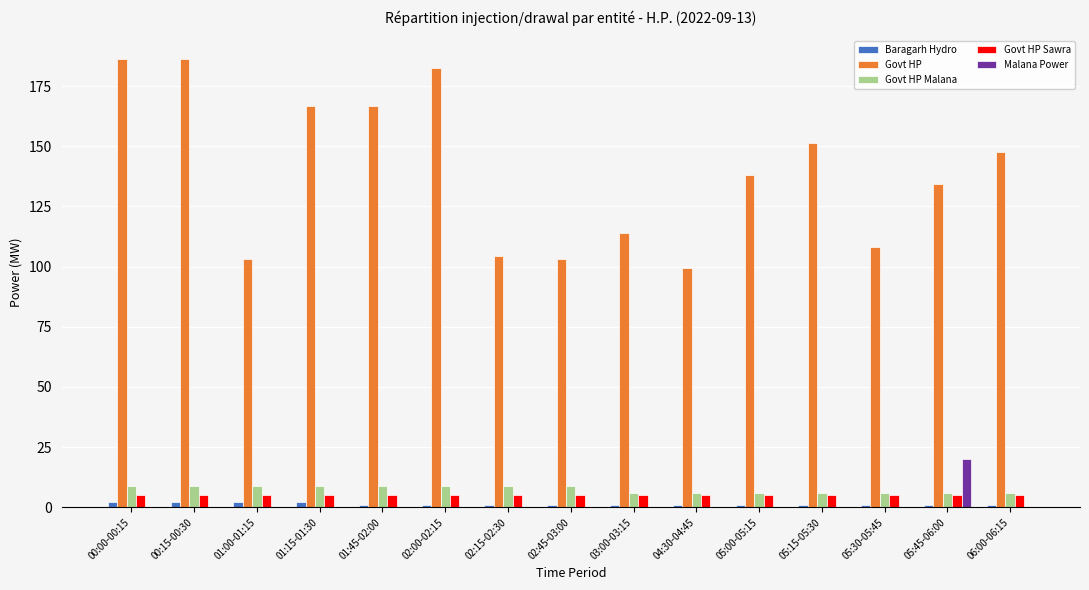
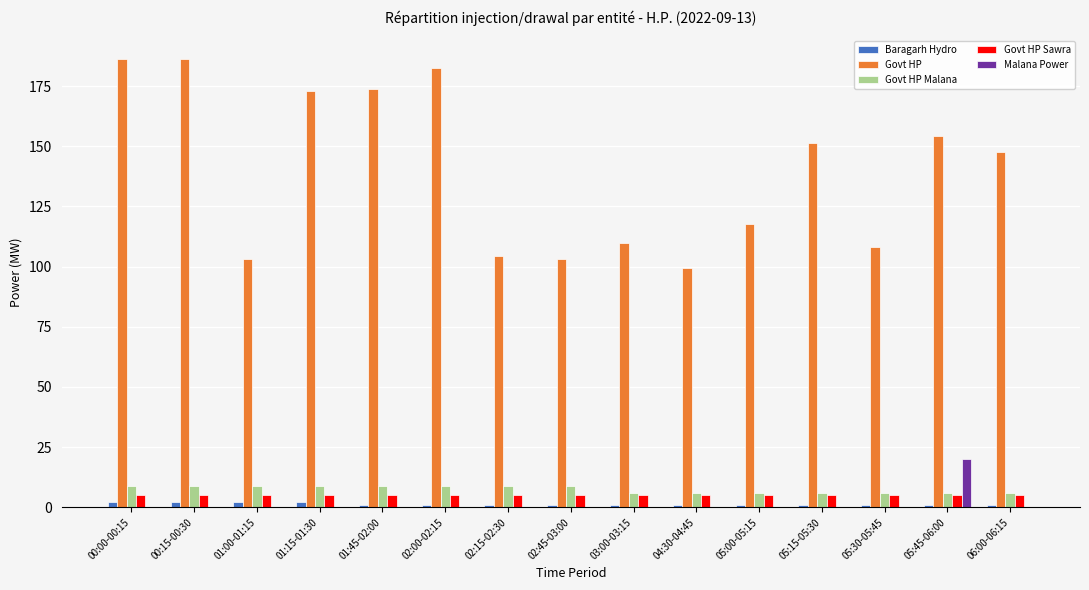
  {
    "Baragarh Hydro": {
      "00:00-00:15": 2,
      "00:15-00:30": 2,
      "01:00-01:15": 2,
      "01:15-01:30": 2,
      "01:45-02:00": 1,
      "02:00-02:15": 1,
      "02:15-02:30": 1,
      "02:45-03:00": 1,
      "03:00-03:15": 1,
      "04:30-04:45": 1,
      "05:00-05:15": 1,
      "05:15-05:30": 1,
      "05:30-05:45": 1,
      "05:45-06:00": 1,
      "06:00-06:15": 1
    },
    "Govt HP": {
      "00:00-00:15": 186,
      "00:15-00:30": 186,
      "01:00-01:15": 103,
-     "01:15-01:30": 167,
-     "01:45-02:00": 167,
+     "01:15-01:30": 173,
+     "01:45-02:00": 174,
      "02:00-02:15": 183,
      "02:15-02:30": 105,
      "02:45-03:00": 103,
-     "03:00-03:15": 114,
+     "03:00-03:15": 110,
      "04:30-04:45": 99,
-     "05:00-05:15": 138,
+     "05:00-05:15": 118,
      "05:15-05:30": 151,
      "05:30-05:45": 108,
-     "05:45-06:00": 134,
+     "05:45-06:00": 154,
      "06:00-06:15": 148
    },
    "Govt HP Malana": {
      "00:00-00:15": 9,
      "00:15-00:30": 9,
      "01:00-01:15": 9,
      "01:15-01:30": 9,
      "01:45-02:00": 9,
      "02:00-02:15": 9,
      "02:15-02:30": 9,
      "02:45-03:00": 9,
      "03:00-03:15": 6,
      "04:30-04:45": 6,
      "05:00-05:15": 6,
      "05:15-05:30": 6,
      "05:30-05:45": 6,
      "05:45-06:00": 6,
      "06:00-06:15": 6
    },
    "Govt HP Sawra": {
      "00:00-00:15": 5,
      "00:15-00:30": 5,
      "01:00-01:15": 5,
      "01:15-01:30": 5,
      "01:45-02:00": 5,
      "02:00-02:15": 5,
      "02:15-02:30": 5,
      "02:45-03:00": 5,
      "03:00-03:15": 5,
      "04:30-04:45": 5,
      "05:00-05:15": 5,
      "05:15-05:30": 5,
      "05:30-05:45": 5,
      "05:45-06:00": 5,
      "06:00-06:15": 5
    },
    "Malana Power": {
      "00:00-00:15": 0,
      "00:15-00:30": 0,
      "01:00-01:15": 0,
      "01:15-01:30": 0,
      "01:45-02:00": 0,
      "02:00-02:15": 0,
      "02:15-02:30": 0,
      "02:45-03:00": 0,
      "03:00-03:15": 0,
      "04:30-04:45": 0,
      "05:00-05:15": 0,
      "05:15-05:30": 0,
      "05:30-05:45": 0,
      "05:45-06:00": 20,
      "06:00-06:15": 0
    }
  }
